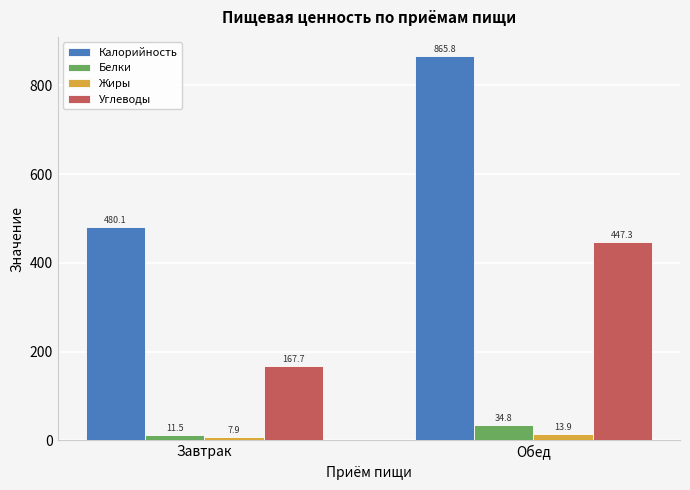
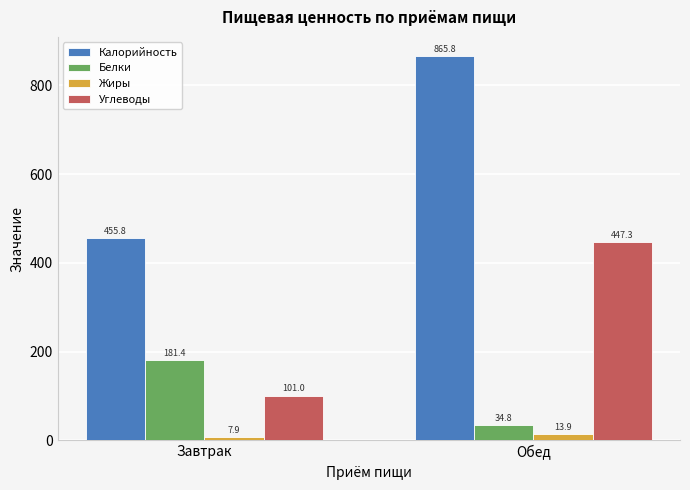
  {
    "Калорийность": {
-     "Завтрак": 480.1,
+     "Завтрак": 455.8,
      "Обед": 865.8
    },
    "Белки": {
-     "Завтрак": 11.5,
+     "Завтрак": 181.4,
      "Обед": 34.8
    },
    "Жиры": {
      "Завтрак": 7.9,
      "Обед": 13.9
    },
    "Углеводы": {
-     "Завтрак": 167.7,
+     "Завтрак": 101.0,
      "Обед": 447.3
    }
  }
